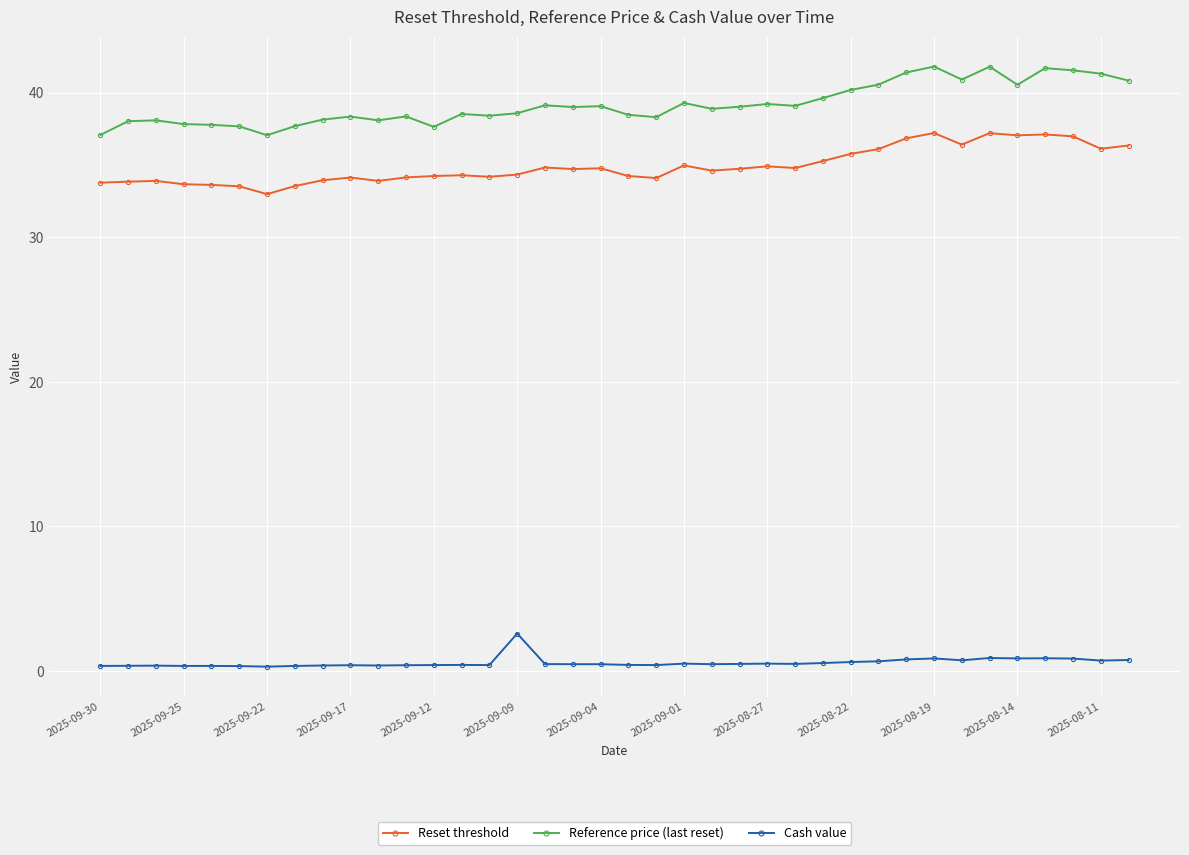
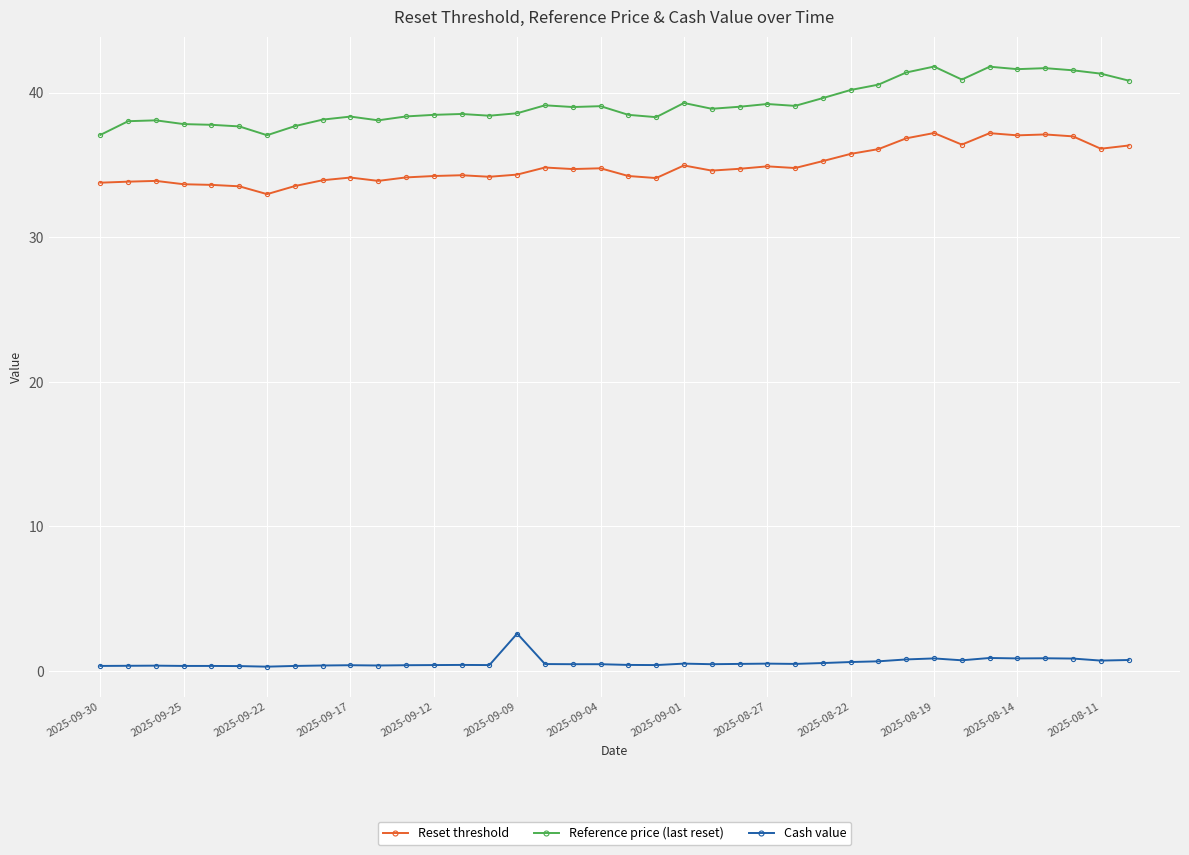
  {
    "Reset threshold": {
      "2025-09-30": 33.8,
      "2025-09-25": 33.7,
      "2025-09-22": 33.0,
      "2025-09-17": 34.1,
      "2025-09-12": 34.2,
      "2025-09-09": 34.3,
      "2025-09-04": 34.8,
      "2025-09-01": 35.0,
      "2025-08-27": 34.9,
      "2025-08-22": 35.8,
      "2025-08-19": 37.2,
      "2025-08-14": 37.0,
      "2025-08-11": 36.1
    },
    "Reference price (last reset)": {
      "2025-09-30": 37.1,
      "2025-09-25": 37.8,
      "2025-09-22": 37.1,
      "2025-09-17": 38.3,
-     "2025-09-12": 37.6,
+     "2025-09-12": 38.5,
      "2025-09-09": 38.6,
      "2025-09-04": 39.1,
      "2025-09-01": 39.3,
      "2025-08-27": 39.2,
      "2025-08-22": 40.2,
      "2025-08-19": 41.8,
-     "2025-08-14": 40.5,
+     "2025-08-14": 41.6,
      "2025-08-11": 41.3
    },
    "Cash value": {
      "2025-09-30": 0.3,
      "2025-09-25": 0.3,
      "2025-09-22": 0.3,
      "2025-09-17": 0.4,
      "2025-09-12": 0.4,
      "2025-09-09": 2.6,
      "2025-09-04": 0.5,
      "2025-09-01": 0.5,
      "2025-08-27": 0.5,
      "2025-08-22": 0.6,
      "2025-08-19": 0.9,
      "2025-08-14": 0.9,
      "2025-08-11": 0.7
    }
  }
